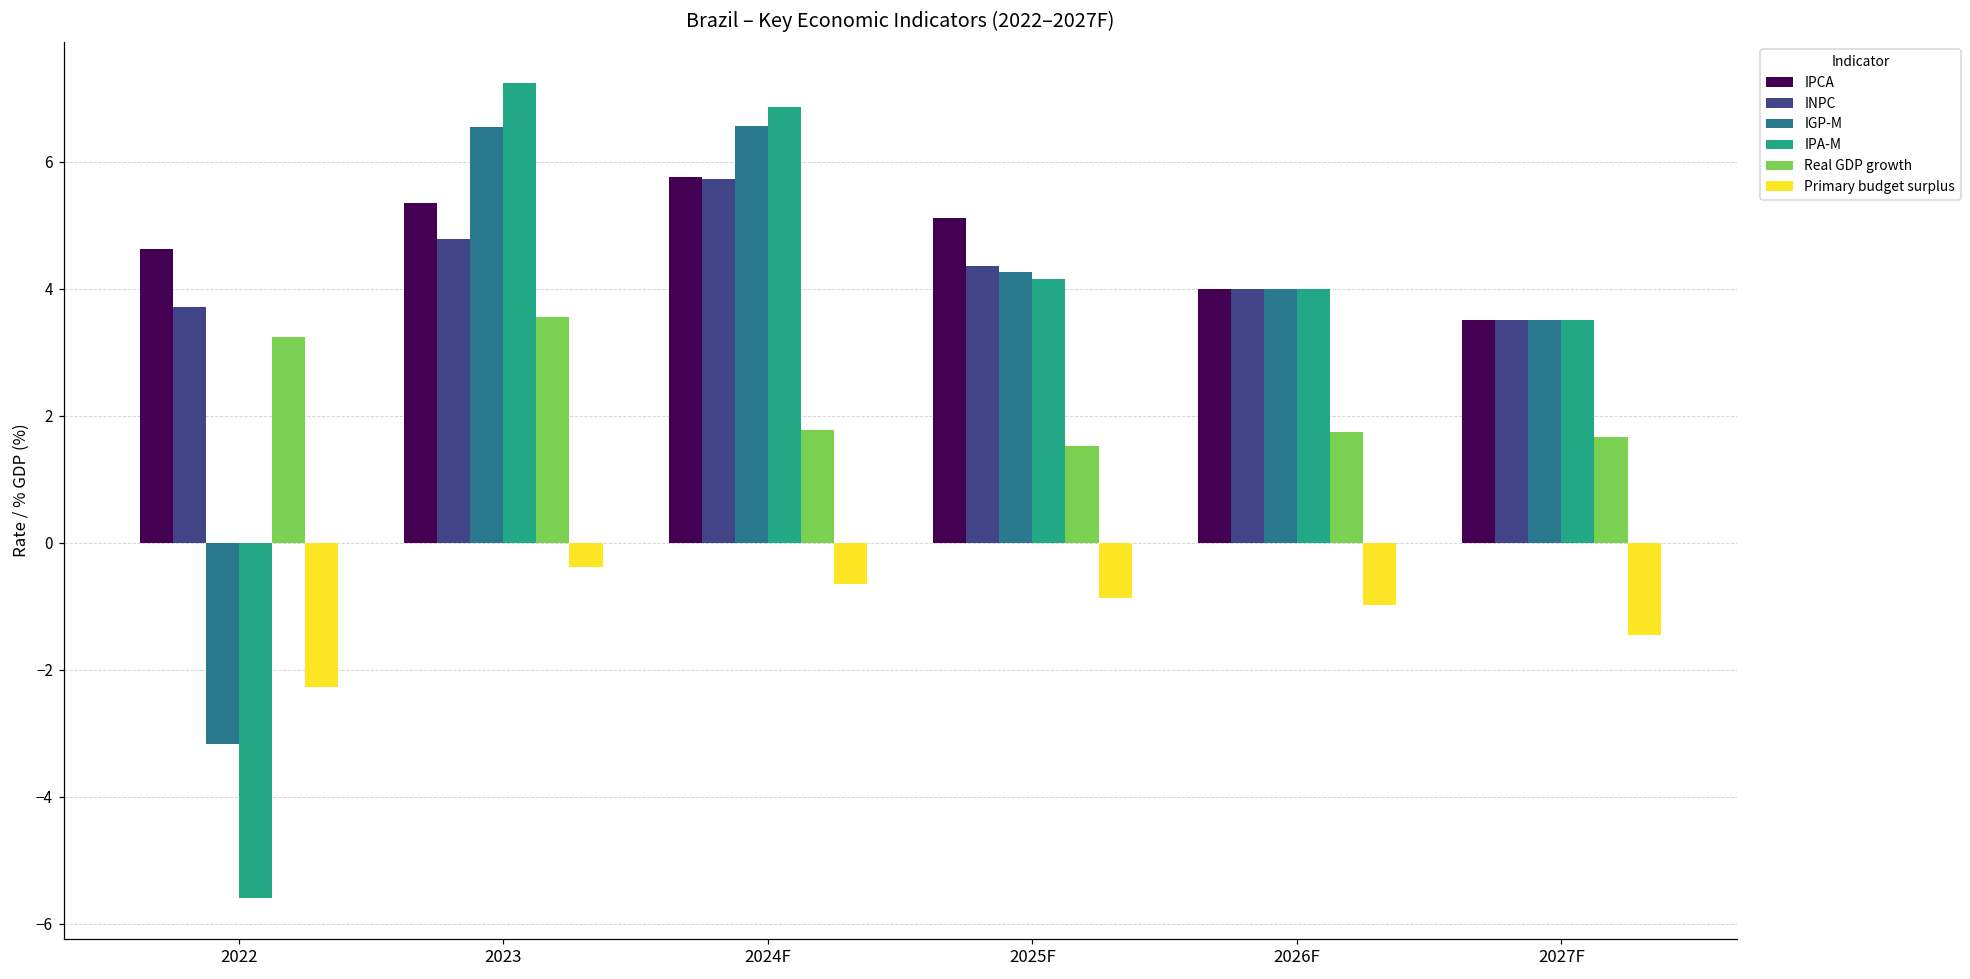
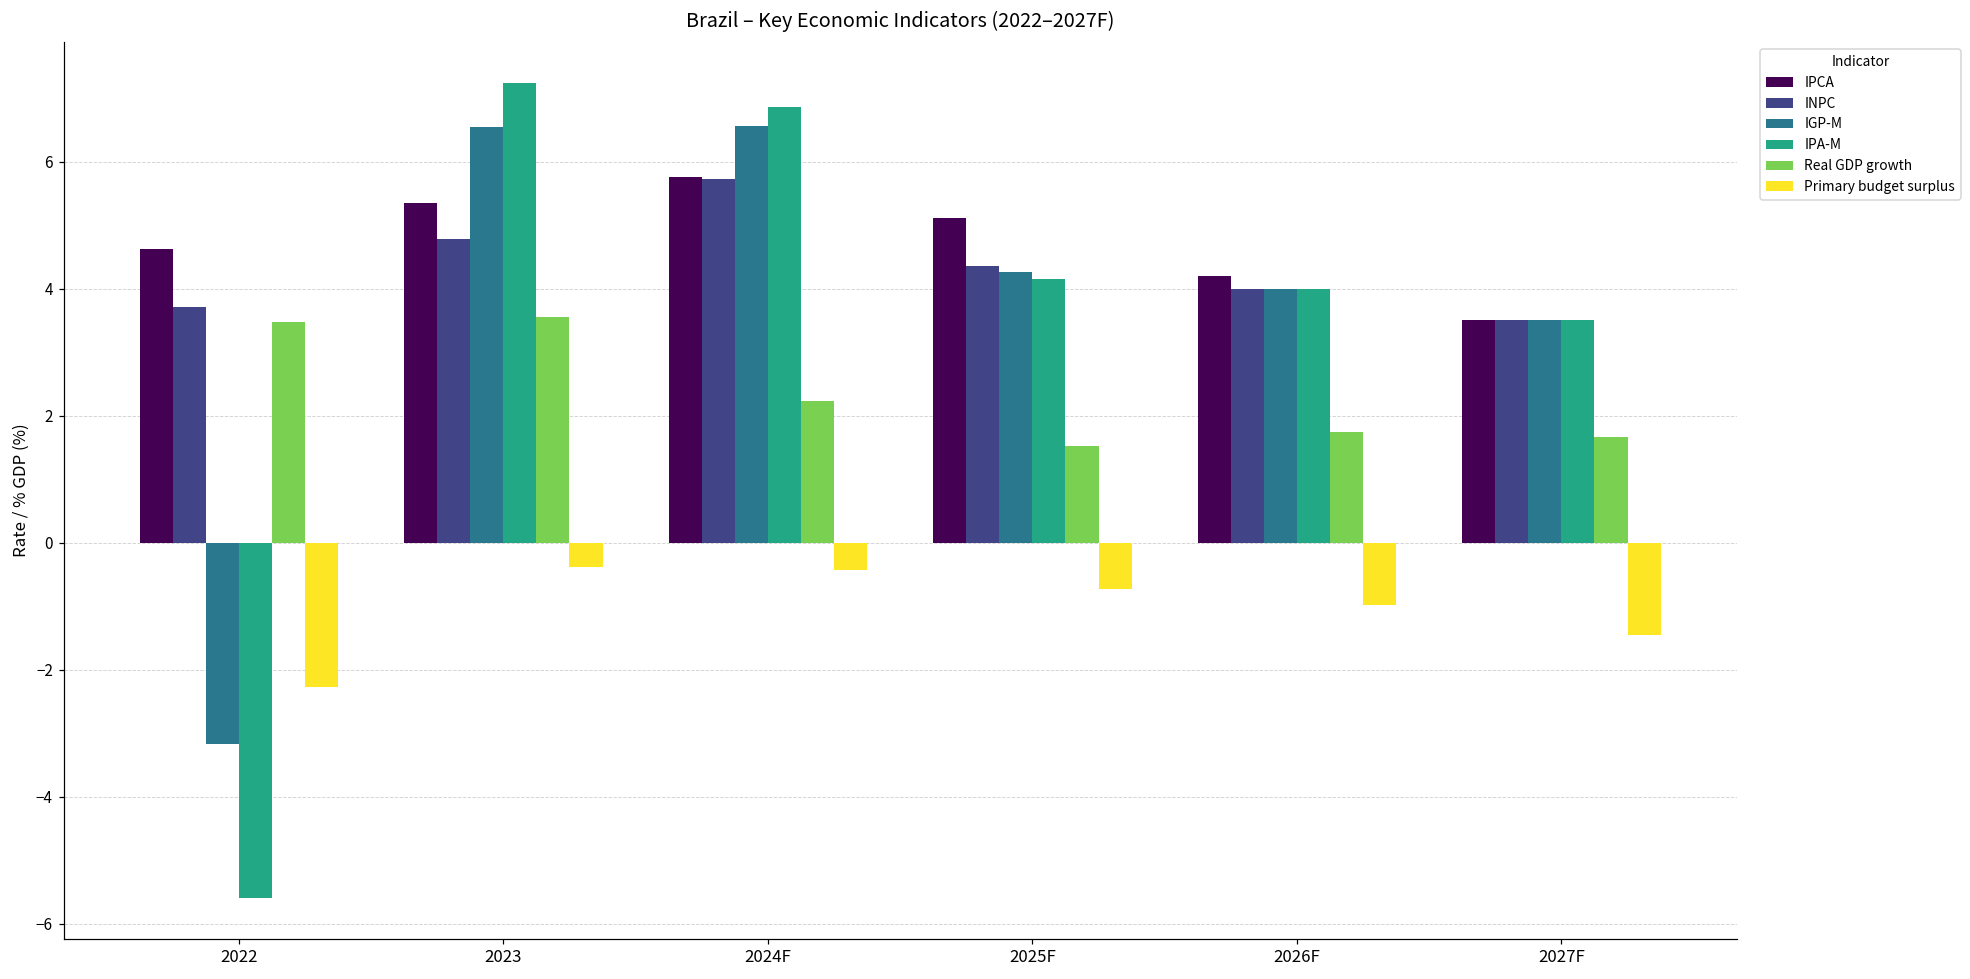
  {
    "IPCA": {
      "2022": 4.6,
      "2023": 5.3,
      "2024F": 5.8,
      "2025F": 5.1,
-     "2026F": 4.0,
+     "2026F": 4.2,
      "2027F": 3.5
    },
    "Real GDP growth": {
-     "2022": 3.2,
+     "2022": 3.5,
      "2023": 3.6,
-     "2024F": 1.8,
+     "2024F": 2.2,
      "2025F": 1.5,
      "2026F": 1.7,
      "2027F": 1.7
    },
    "Primary budget surplus": {
      "2022": -2.3,
      "2023": -0.4,
-     "2024F": -0.7,
-     "2025F": -0.9,
+     "2024F": -0.4,
+     "2025F": -0.7,
      "2026F": -1.0,
      "2027F": -1.5
    }
  }
